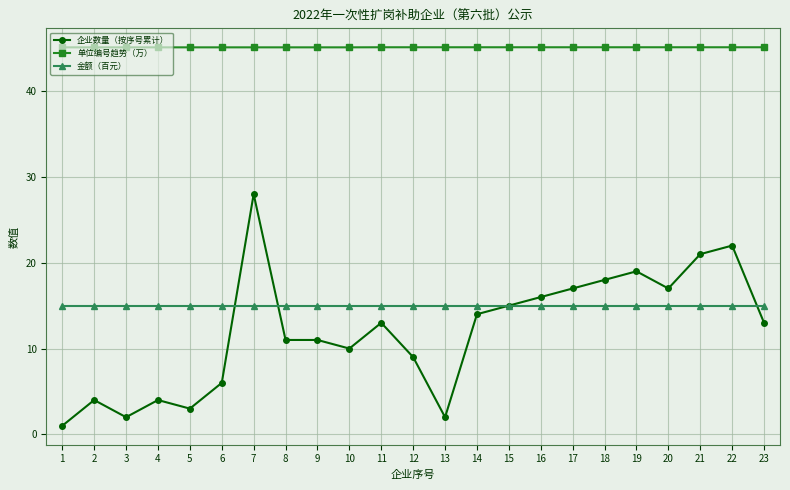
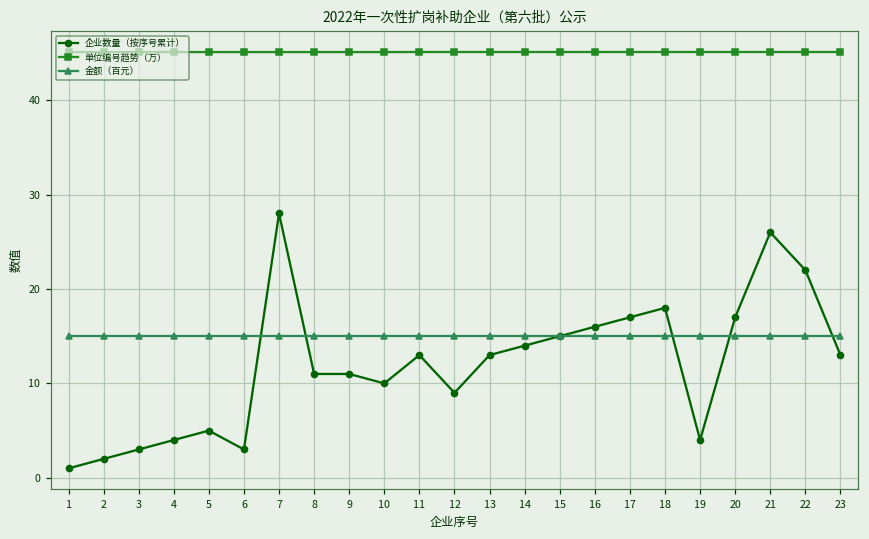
  {
    "企业数量（按序号累计）": {
      "1": 1,
-     "2": 4,
-     "3": 2,
+     "2": 2,
+     "3": 3,
      "4": 4,
-     "5": 3,
-     "6": 6,
+     "5": 5,
+     "6": 3,
      "7": 28,
      "8": 11,
      "9": 11,
      "10": 10,
      "11": 13,
      "12": 9,
-     "13": 2,
+     "13": 13,
      "14": 14,
      "16": 16,
      "17": 17,
      "18": 18,
-     "19": 19,
+     "19": 4,
      "20": 17,
-     "21": 21,
+     "21": 26,
      "22": 22,
      "23": 13
    }
  }
